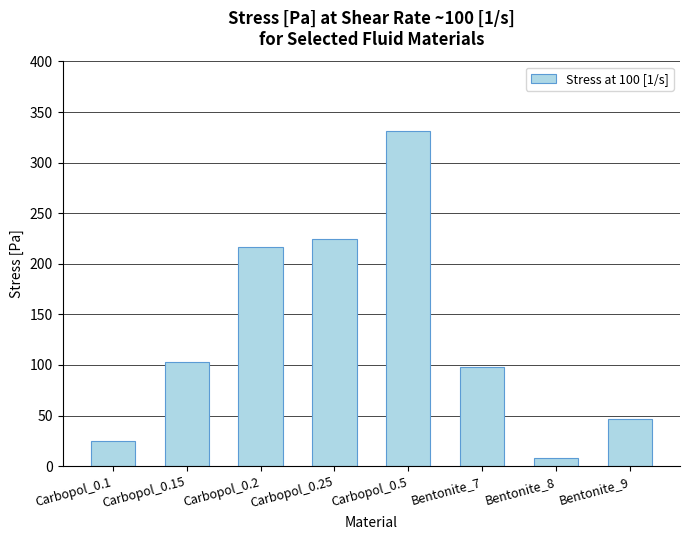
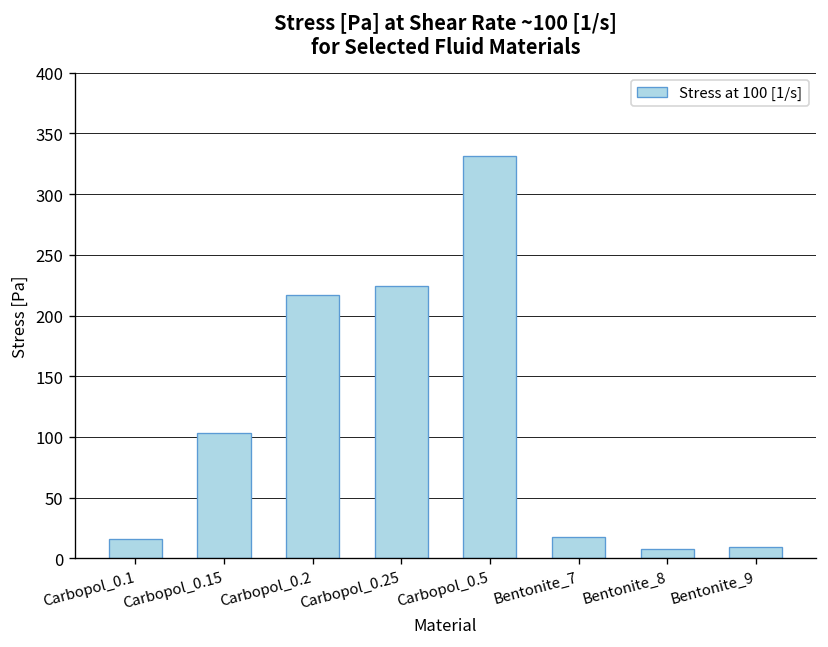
  {
-   "Carbopol_0.1": 25,
+   "Carbopol_0.1": 16,
    "Carbopol_0.15": 103,
    "Carbopol_0.2": 217,
    "Carbopol_0.25": 225,
    "Carbopol_0.5": 332,
-   "Bentonite_7": 98,
+   "Bentonite_7": 18,
    "Bentonite_8": 8,
-   "Bentonite_9": 47
+   "Bentonite_9": 10
  }
